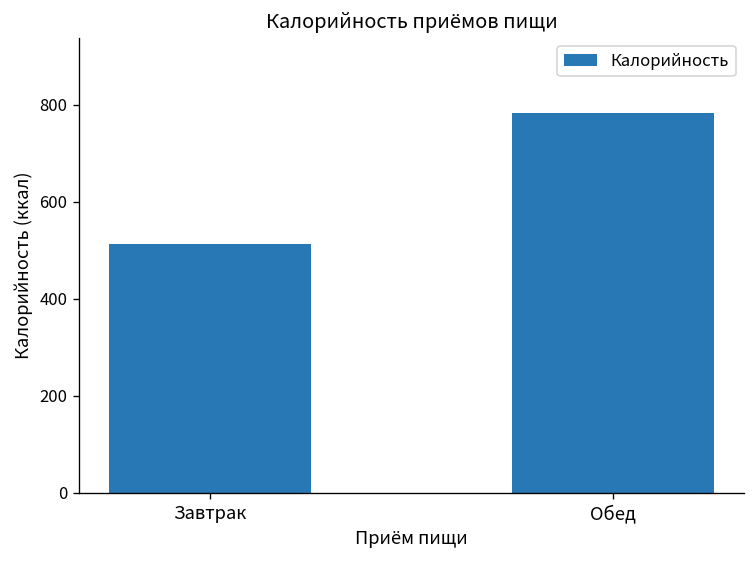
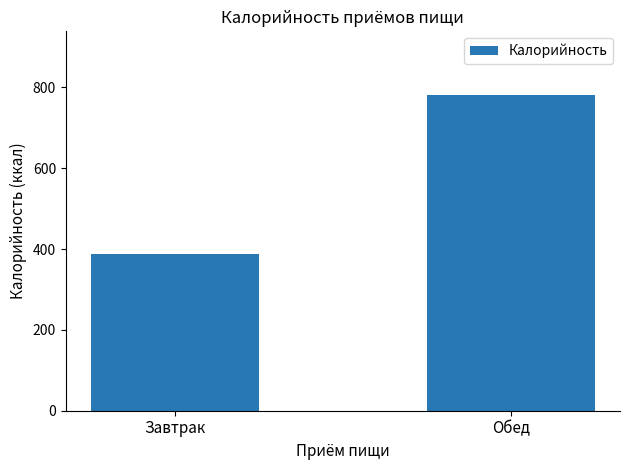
  {
-   "Завтрак": 510,
+   "Завтрак": 390,
    "Обед": 780
  }
